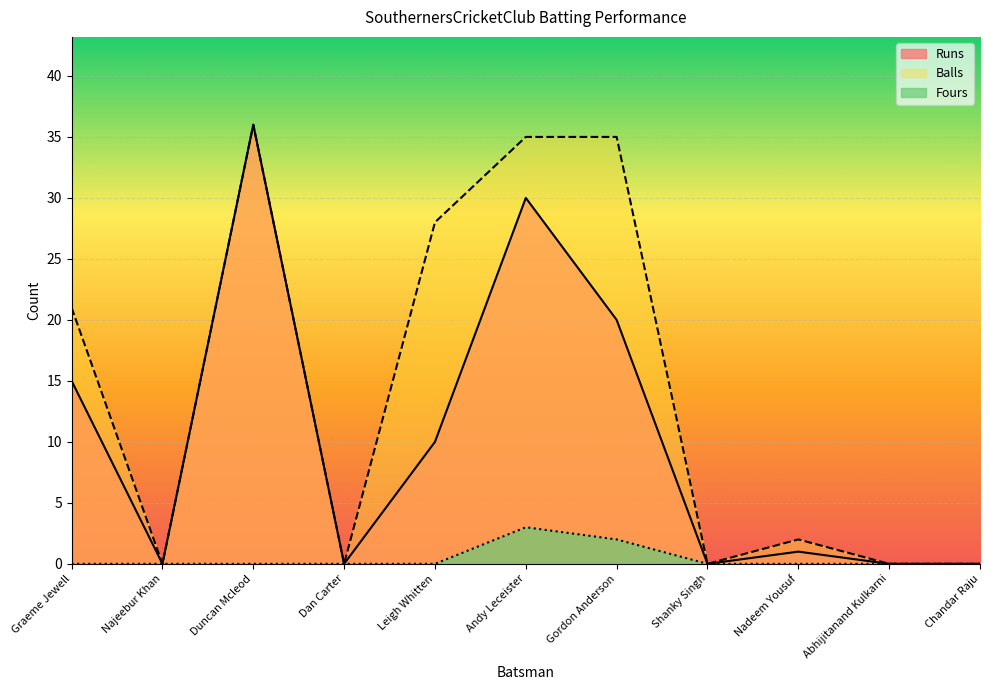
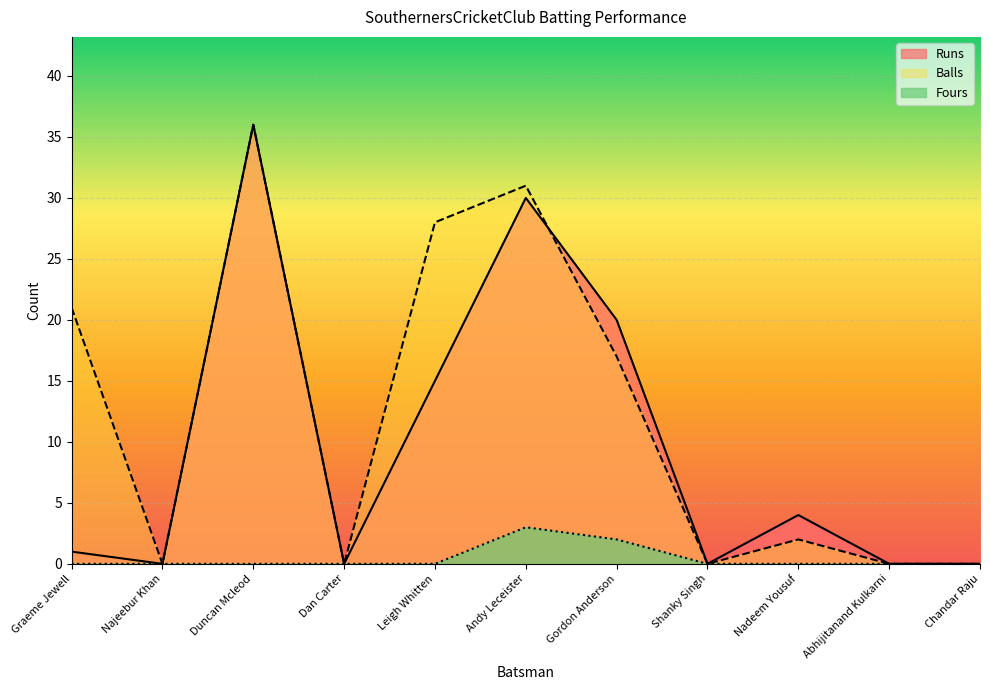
  {
    "Runs": {
-     "Graeme Jewell": 15,
-     "Leigh Whitten": 10,
+     "Graeme Jewell": 1,
+     "Leigh Whitten": 15,
      "Andy Leceister": 30,
      "Gordon Anderson": 20,
-     "Nadeem Yousuf": 1
+     "Nadeem Yousuf": 4
    },
    "Balls": {
      "Graeme Jewell": 21,
      "Leigh Whitten": 28,
-     "Andy Leceister": 35,
-     "Gordon Anderson": 35,
+     "Andy Leceister": 31,
+     "Gordon Anderson": 17,
      "Nadeem Yousuf": 2
    },
    "Fours": {
      "Graeme Jewell": 0,
      "Duncan Mcleod": 0,
      "Leigh Whitten": 0,
      "Andy Leceister": 3,
      "Gordon Anderson": 2,
      "Nadeem Yousuf": 0
    }
  }
